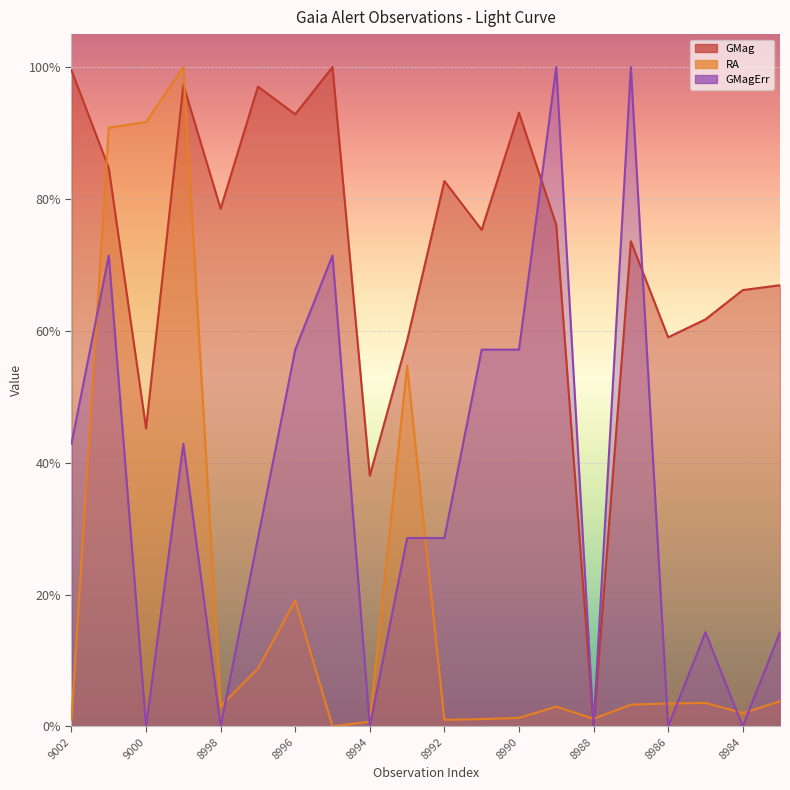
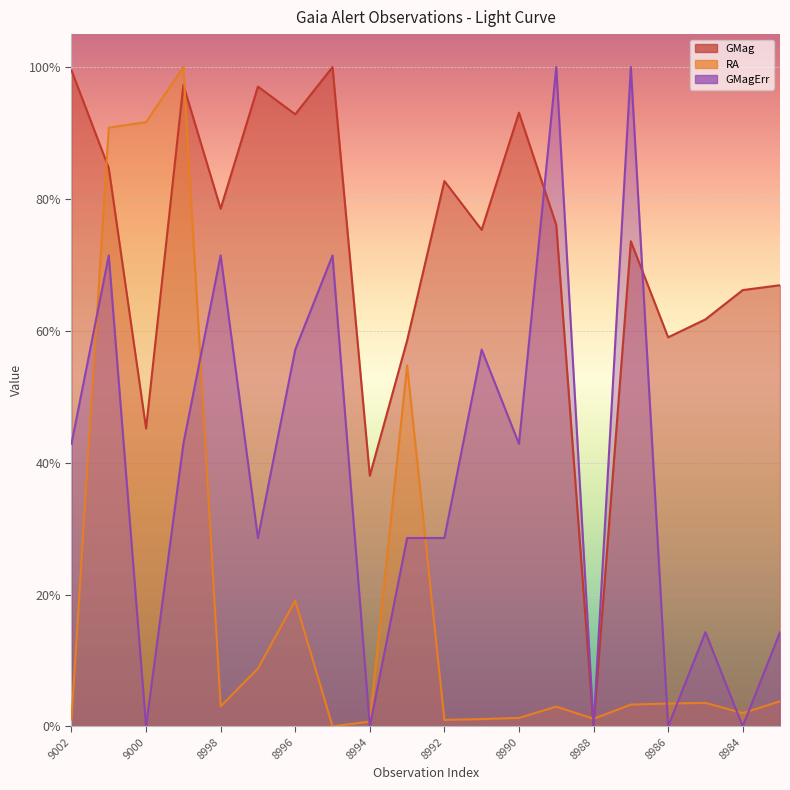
  {
    "GMag": {
      "9002": "100%",
      "9000": "45%",
      "8998": "79%",
      "8996": "93%",
      "8994": "38%",
      "8992": "83%",
      "8990": "93%",
      "8986": "59%",
      "8984": "66%"
    },
    "RA": {
      "9002": "1%",
      "9000": "92%",
      "8998": "3%",
      "8996": "19%",
      "8994": "1%",
      "8992": "1%",
      "8990": "1%",
      "8988": "1%",
      "8986": "3%",
      "8984": "2%"
    },
    "GMagErr": {
      "9002": "43%",
      "9000": "0%",
-     "8998": "0%",
+     "8998": "71%",
      "8996": "57%",
      "8994": "0%",
      "8992": "29%",
-     "8990": "57%",
+     "8990": "43%",
      "8986": "0%",
      "8984": "0%"
    }
  }
